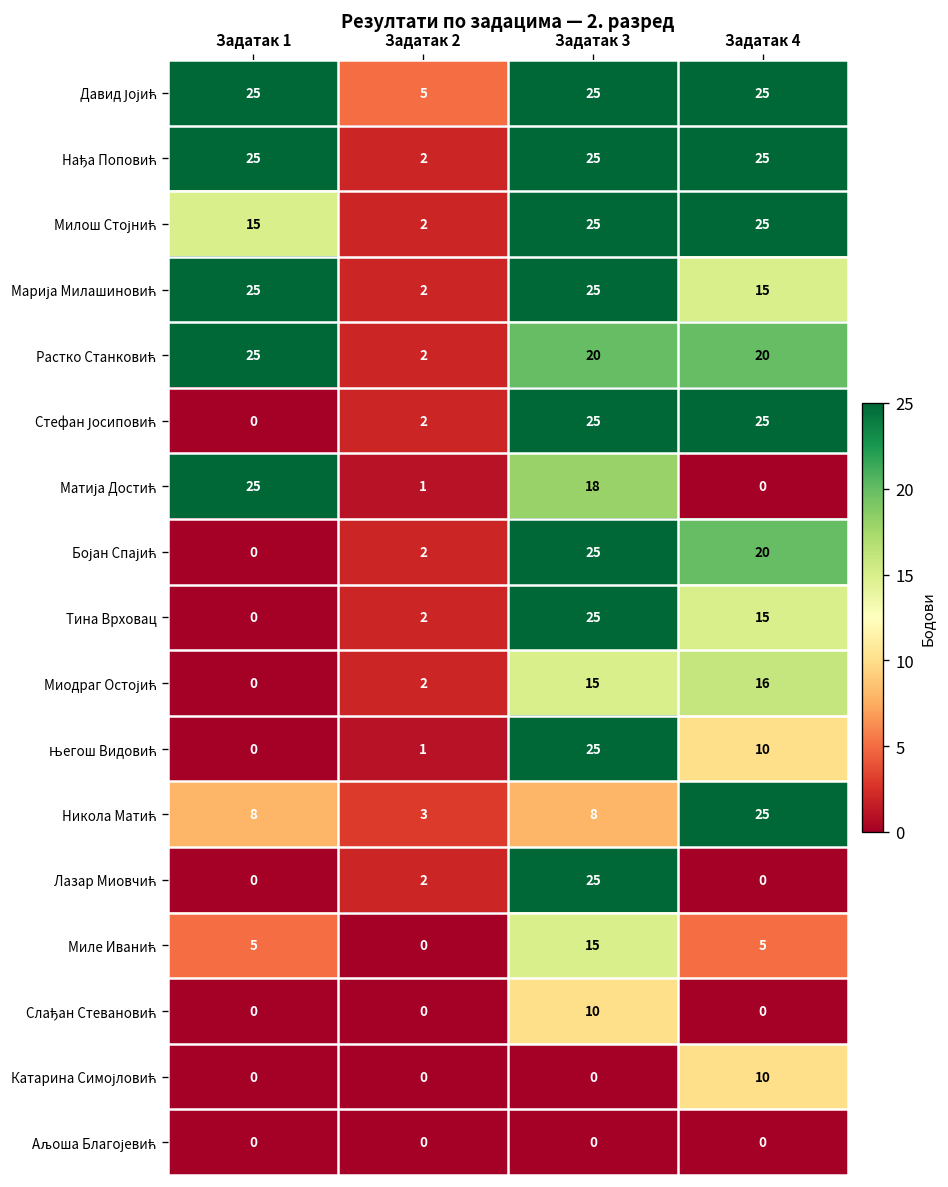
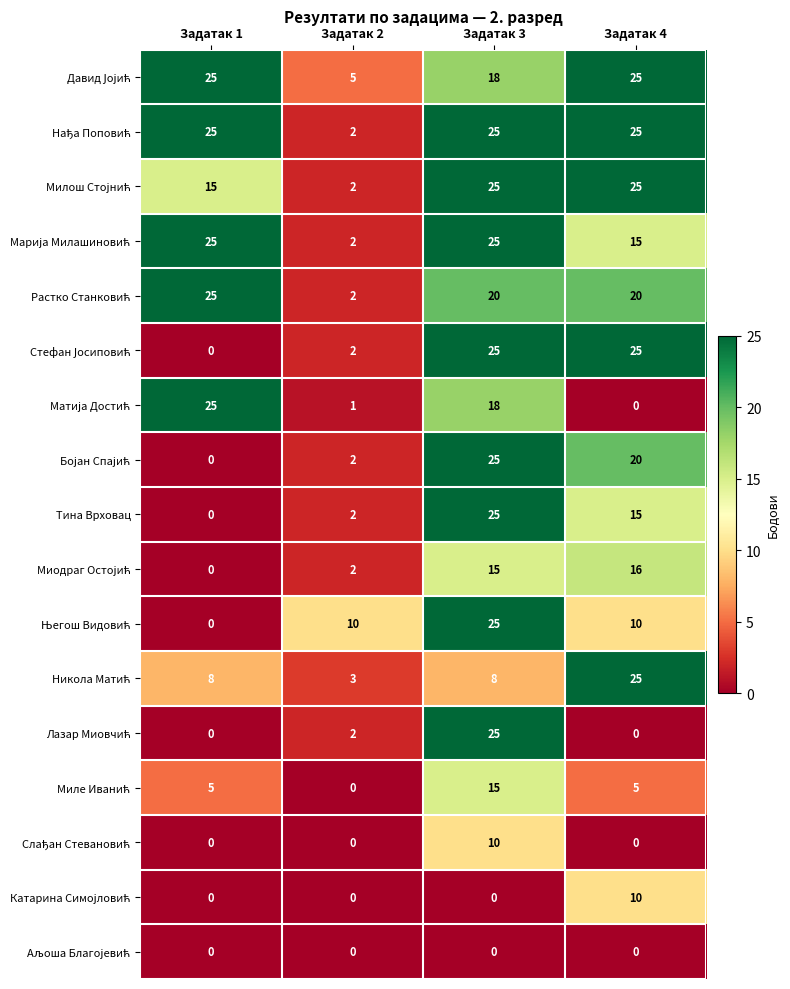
  {
    "Давид Јојић": {
      "Задатак 1": 25,
      "Задатак 2": 5,
-     "Задатак 3": 25,
+     "Задатак 3": 18,
      "Задатак 4": 25
    },
    "Нађа Поповић": {
      "Задатак 1": 25,
      "Задатак 2": 2,
      "Задатак 3": 25,
      "Задатак 4": 25
    },
    "Милош Стојнић": {
      "Задатак 1": 15,
      "Задатак 2": 2,
      "Задатак 3": 25,
      "Задатак 4": 25
    },
    "Марија Милашиновић": {
      "Задатак 1": 25,
      "Задатак 2": 2,
      "Задатак 3": 25,
      "Задатак 4": 15
    },
    "Растко Станковић": {
      "Задатак 1": 25,
      "Задатак 2": 2,
      "Задатак 3": 20,
      "Задатак 4": 20
    },
    "Стефан Јосиповић": {
      "Задатак 1": 0,
      "Задатак 2": 2,
      "Задатак 3": 25,
      "Задатак 4": 25
    },
    "Матија Достић": {
      "Задатак 1": 25,
      "Задатак 2": 1,
      "Задатак 3": 18,
      "Задатак 4": 0
    },
    "Бојан Спајић": {
      "Задатак 1": 0,
      "Задатак 2": 2,
      "Задатак 3": 25,
      "Задатак 4": 20
    },
    "Тина Врховац": {
      "Задатак 1": 0,
      "Задатак 2": 2,
      "Задатак 3": 25,
      "Задатак 4": 15
    },
    "Миодраг Остојић": {
      "Задатак 1": 0,
      "Задатак 2": 2,
      "Задатак 3": 15,
      "Задатак 4": 16
    },
    "Његош Видовић": {
      "Задатак 1": 0,
-     "Задатак 2": 1,
+     "Задатак 2": 10,
      "Задатак 3": 25,
      "Задатак 4": 10
    },
    "Никола Матић": {
      "Задатак 1": 8,
      "Задатак 2": 3,
      "Задатак 3": 8,
      "Задатак 4": 25
    },
    "Лазар Миовчић": {
      "Задатак 1": 0,
      "Задатак 2": 2,
      "Задатак 3": 25,
      "Задатак 4": 0
    },
    "Миле Иванић": {
      "Задатак 1": 5,
      "Задатак 2": 0,
      "Задатак 3": 15,
      "Задатак 4": 5
    },
    "Слађан Стевановић": {
      "Задатак 1": 0,
      "Задатак 2": 0,
      "Задатак 3": 10,
      "Задатак 4": 0
    },
    "Катарина Симојловић": {
      "Задатак 1": 0,
      "Задатак 2": 0,
      "Задатак 3": 0,
      "Задатак 4": 10
    },
    "Аљоша Благојевић": {
      "Задатак 1": 0,
      "Задатак 2": 0,
      "Задатак 3": 0,
      "Задатак 4": 0
    }
  }
